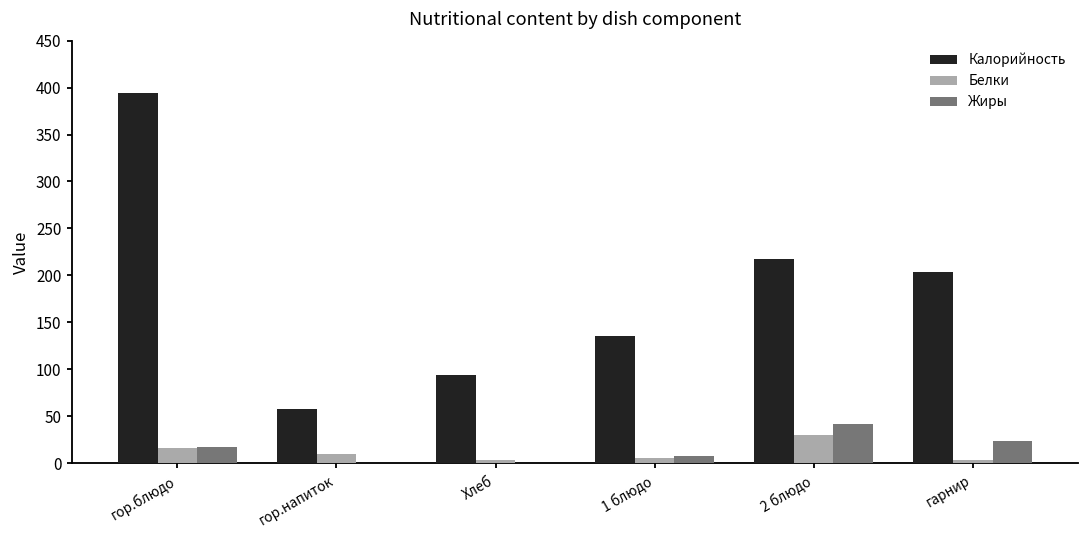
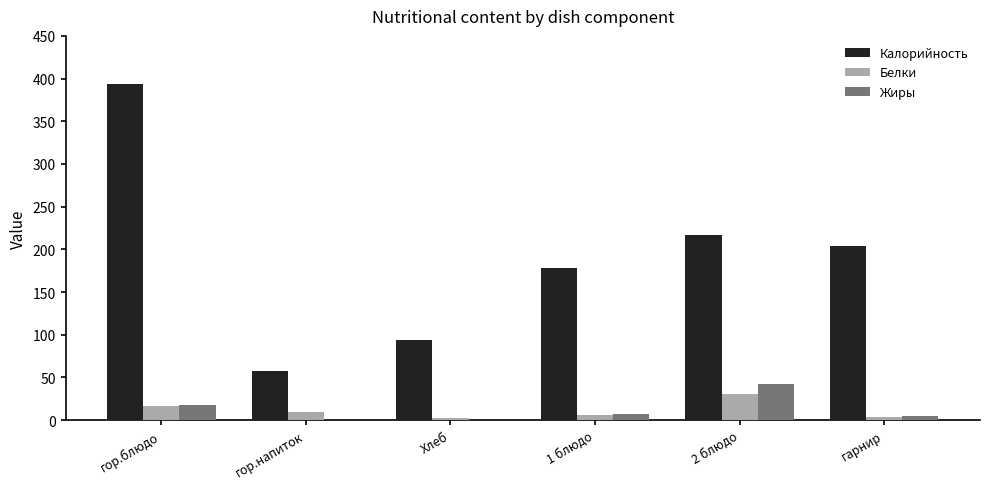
  {
    "Калорийность": {
      "гор.блюдо": 390,
      "гор.напиток": 60,
      "Хлеб": 90,
-     "1 блюдо": 140,
+     "1 блюдо": 180,
      "2 блюдо": 220,
      "гарнир": 200
    },
    "Белки": {
      "гор.блюдо": 20,
      "гор.напиток": 10,
      "Хлеб": 0,
      "1 блюдо": 10,
      "2 блюдо": 30,
      "гарнир": 0
    },
    "Жиры": {
      "гор.блюдо": 20,
      "гор.напиток": 0,
      "1 блюдо": 10,
      "2 блюдо": 40,
-     "гарнир": 20
+     "гарнир": 0
    }
  }
